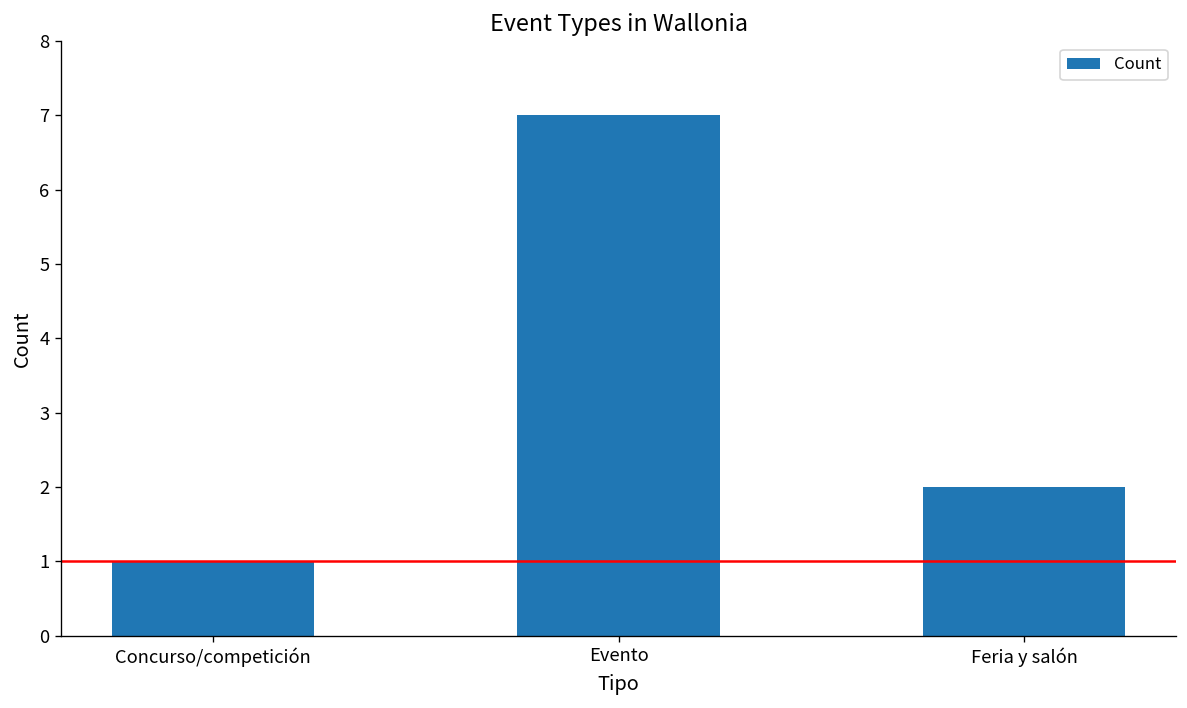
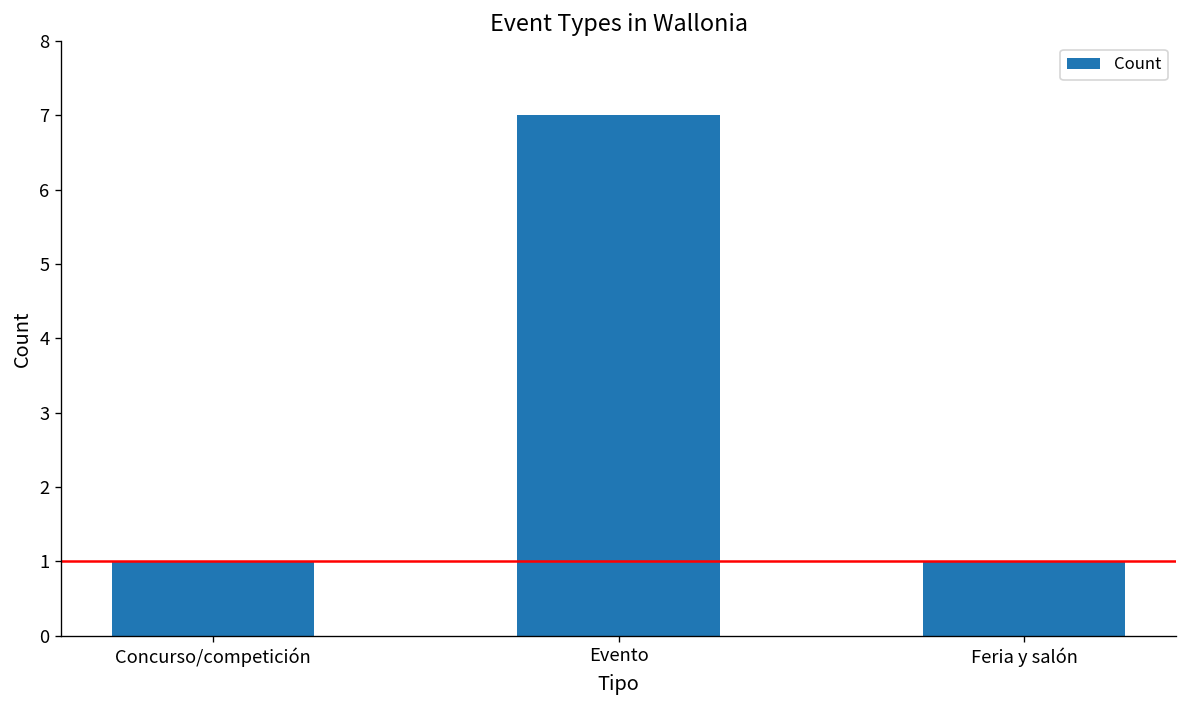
  {
    "Concurso/competición": 1,
    "Evento": 7,
-   "Feria y salón": 2
+   "Feria y salón": 1
  }
